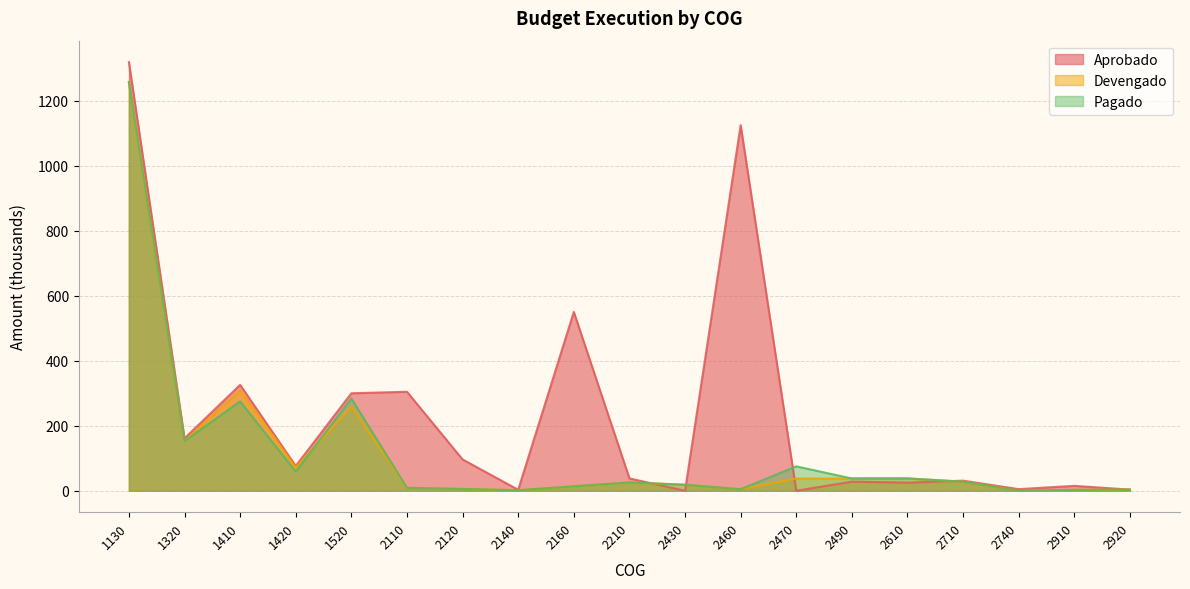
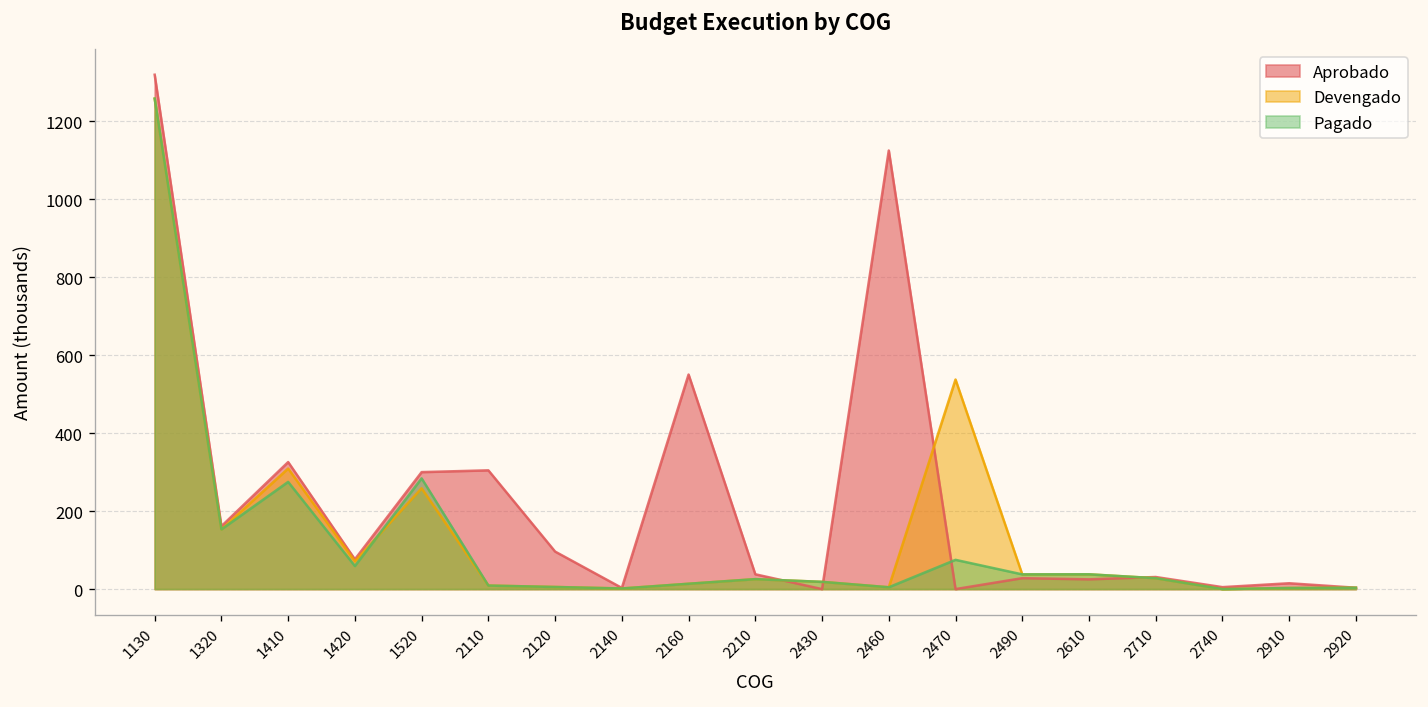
  {
    "Aprobado": {
      "1130": 1320,
      "1320": 160,
      "1410": 330,
      "1520": 300,
      "2110": 300,
      "2120": 100,
      "2160": 550,
      "2210": 40,
      "2430": 0,
      "2460": 1120,
      "2470": 0,
      "2490": 30,
      "2610": 30,
      "2910": 20
    },
    "Devengado": {
      "1410": 310,
      "1520": 260,
-     "2470": 40
+     "2470": 540
    },
    "Pagado": {
      "1410": 270,
      "1420": 60,
      "1520": 280,
      "2470": 80
    }
  }
